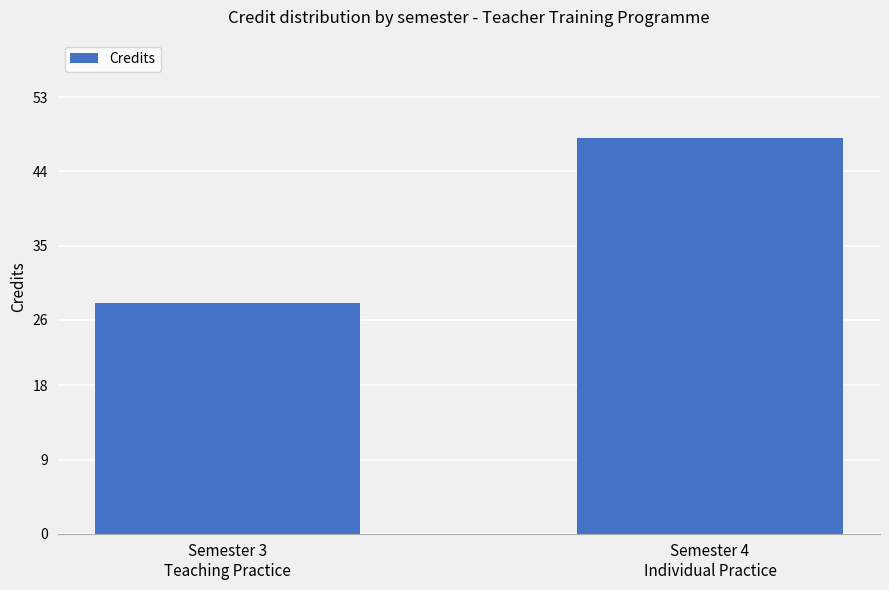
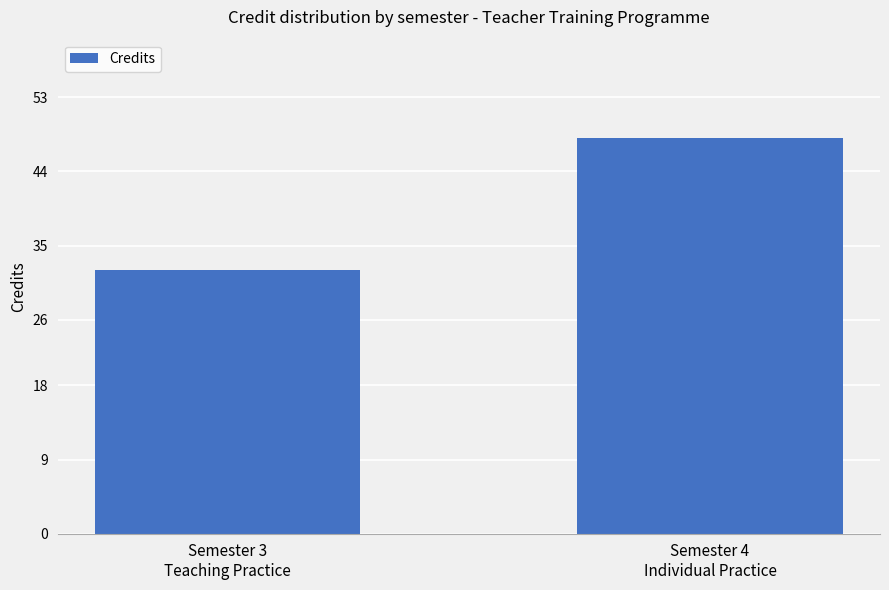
  {
-   "Semester 3 Teaching Practice": 28,
+   "Semester 3 Teaching Practice": 32,
    "Semester 4 Individual Practice": 48
  }
